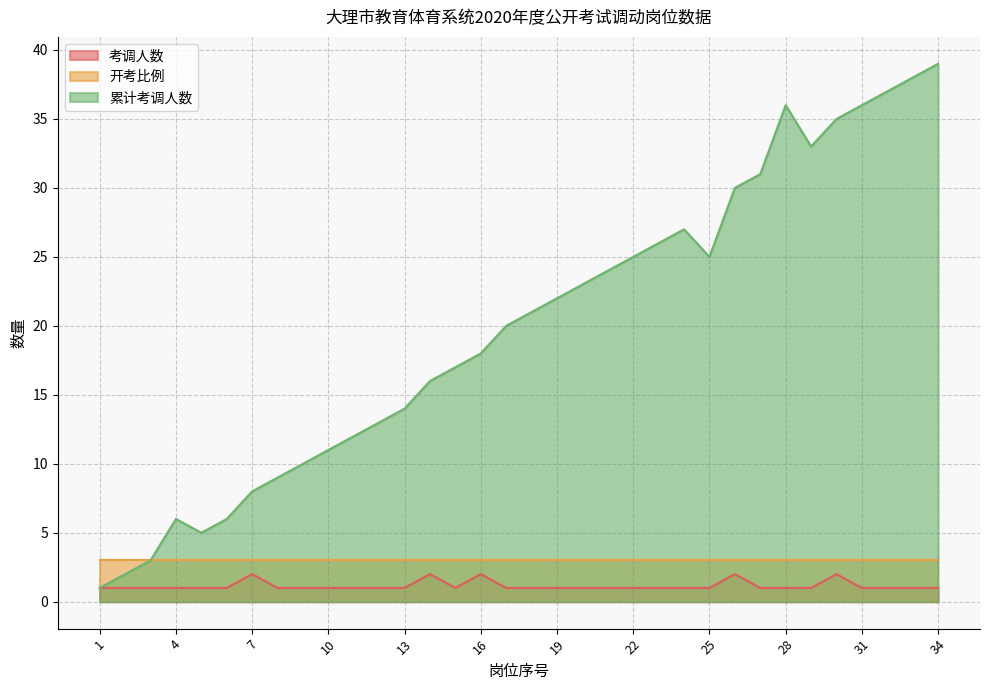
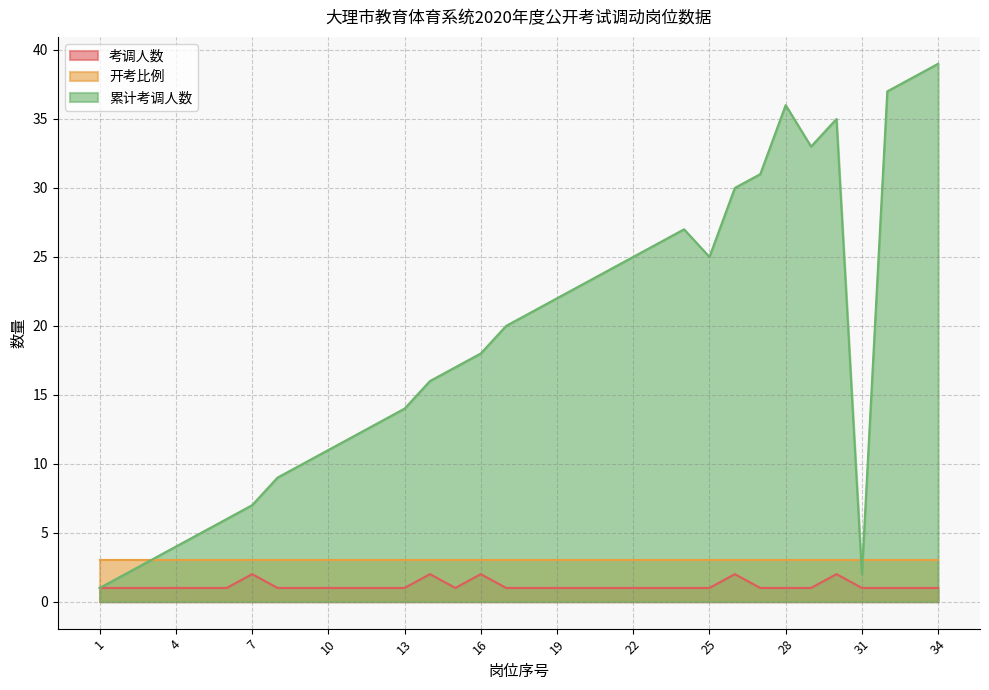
  {
    "考调人数": {
      "4": 1,
      "7": 2,
      "10": 1,
      "13": 1,
      "16": 2,
      "19": 1,
      "22": 1,
      "25": 1,
      "28": 1,
      "31": 1,
      "34": 1
    },
    "开考比例": {
      "1": 3,
      "4": 3,
      "7": 3,
      "10": 3,
      "13": 3,
      "16": 3,
      "19": 3,
      "22": 3,
      "25": 3,
      "28": 3,
      "31": 3,
      "34": 3
    },
    "累计考调人数": {
-     "4": 6,
-     "7": 8,
+     "4": 4,
+     "7": 7,
      "10": 11,
      "13": 14,
      "16": 18,
      "19": 22,
      "22": 25,
      "25": 25,
      "28": 36,
-     "31": 36,
+     "31": 2,
      "34": 39
    }
  }
